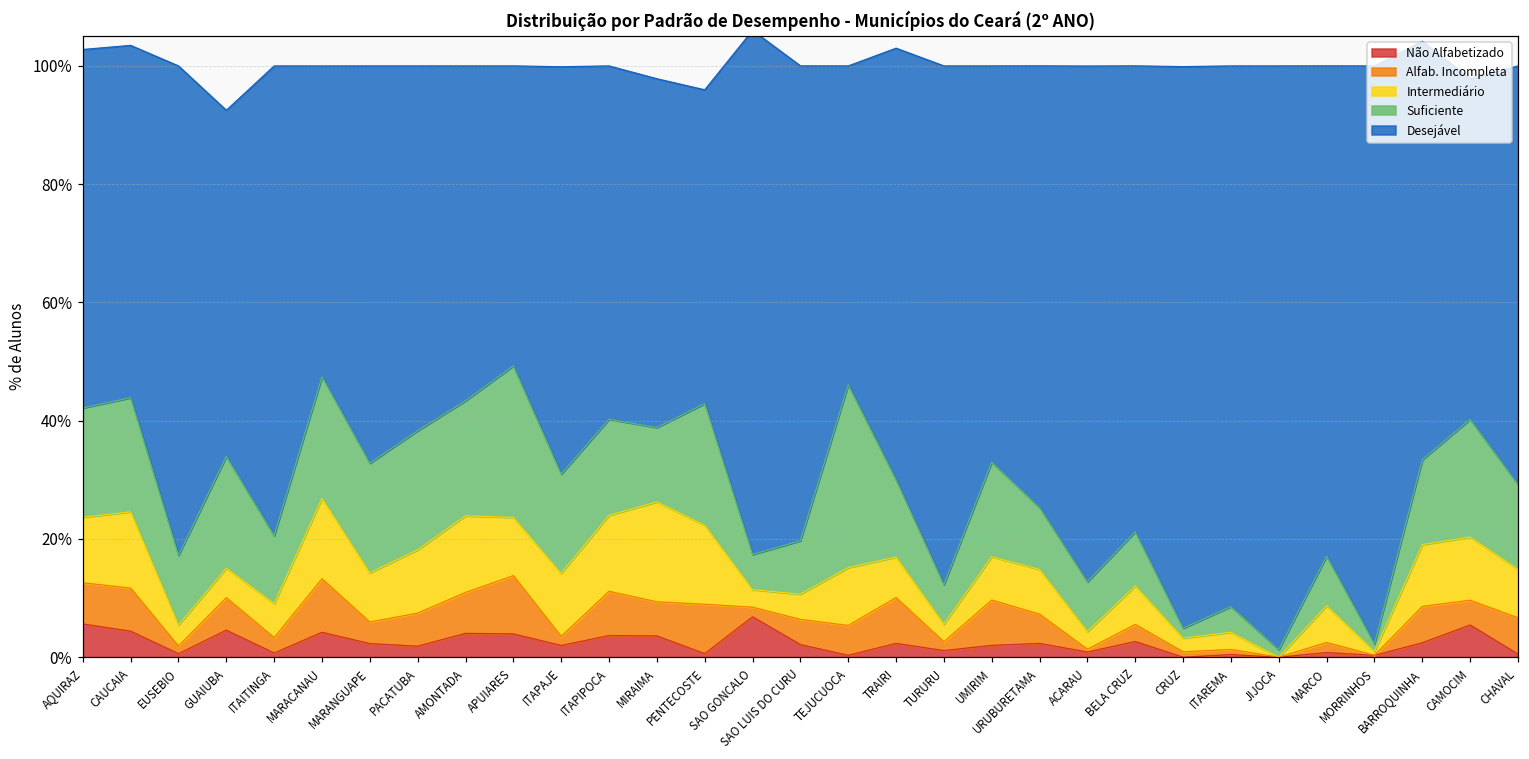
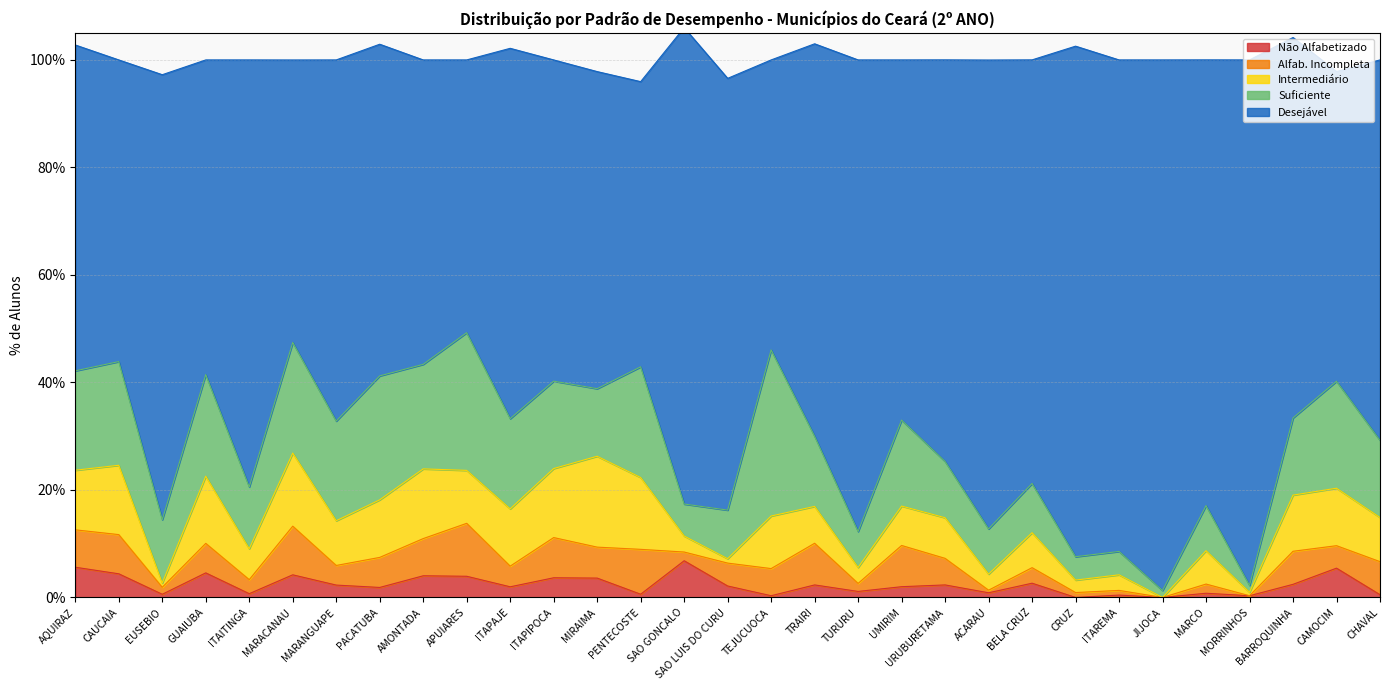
  {
    "Não Alfabetizado": {
      "AQUIRAZ": "6%",
      "CAUCAIA": "4%",
      "EUSEBIO": "1%",
      "GUAIUBA": "5%",
      "ITAITINGA": "1%",
      "MARACANAU": "4%",
      "MARANGUAPE": "2%",
      "PACATUBA": "2%",
      "AMONTADA": "4%",
      "APUIARES": "4%",
      "ITAPAJE": "2%",
      "ITAPIPOCA": "4%",
      "MIRAIMA": "4%",
      "PENTECOSTE": "1%",
      "SAO GONCALO": "7%",
      "SAO LUIS DO CURU": "2%",
      "TEJUCUOCA": "0%",
      "TRAIRI": "2%",
      "TURURU": "1%",
      "UMIRIM": "2%",
      "URUBURETAMA": "2%",
      "ACARAU": "1%",
      "BELA CRUZ": "3%",
      "CRUZ": "0%",
      "ITAREMA": "0%",
      "MARCO": "1%",
      "BARROQUINHA": "2%",
      "CAMOCIM": "5%",
      "CHAVAL": "1%"
    },
    "Alfab. Incompleta": {
      "AQUIRAZ": "7%",
      "CAUCAIA": "7%",
      "EUSEBIO": "1%",
      "GUAIUBA": "5%",
      "ITAITINGA": "3%",
      "MARACANAU": "9%",
      "MARANGUAPE": "4%",
      "PACATUBA": "6%",
      "AMONTADA": "7%",
      "APUIARES": "10%",
-     "ITAPAJE": "2%",
+     "ITAPAJE": "4%",
      "ITAPIPOCA": "7%",
      "MIRAIMA": "6%",
      "PENTECOSTE": "8%",
      "SAO GONCALO": "2%",
      "SAO LUIS DO CURU": "4%",
      "TEJUCUOCA": "5%",
      "TRAIRI": "8%",
      "TURURU": "1%",
      "UMIRIM": "8%",
      "URUBURETAMA": "5%",
      "ACARAU": "0%",
      "BELA CRUZ": "3%",
      "CRUZ": "1%",
      "ITAREMA": "1%",
      "MARCO": "2%",
      "BARROQUINHA": "6%",
      "CAMOCIM": "4%",
      "CHAVAL": "6%"
    },
    "Intermediário": {
      "AQUIRAZ": "11%",
      "CAUCAIA": "13%",
-     "EUSEBIO": "4%",
-     "GUAIUBA": "5%",
+     "EUSEBIO": "1%",
+     "GUAIUBA": "13%",
      "ITAITINGA": "6%",
      "MARACANAU": "14%",
      "MARANGUAPE": "8%",
      "PACATUBA": "11%",
      "AMONTADA": "13%",
      "APUIARES": "10%",
      "ITAPAJE": "11%",
      "ITAPIPOCA": "13%",
      "MIRAIMA": "17%",
      "PENTECOSTE": "13%",
      "SAO GONCALO": "3%",
-     "SAO LUIS DO CURU": "4%",
+     "SAO LUIS DO CURU": "1%",
      "TEJUCUOCA": "10%",
      "TRAIRI": "7%",
      "TURURU": "3%",
      "UMIRIM": "7%",
      "URUBURETAMA": "8%",
      "ACARAU": "3%",
      "BELA CRUZ": "7%",
      "CRUZ": "2%",
      "ITAREMA": "3%",
      "MARCO": "6%",
      "MORRINHOS": "1%",
      "BARROQUINHA": "10%",
      "CAMOCIM": "11%",
      "CHAVAL": "8%"
    },
    "Suficiente": {
      "AQUIRAZ": "18%",
      "CAUCAIA": "19%",
      "EUSEBIO": "12%",
      "GUAIUBA": "19%",
      "ITAITINGA": "12%",
      "MARACANAU": "21%",
      "MARANGUAPE": "19%",
-     "PACATUBA": "20%",
+     "PACATUBA": "23%",
      "AMONTADA": "19%",
      "APUIARES": "26%",
      "ITAPAJE": "17%",
      "ITAPIPOCA": "16%",
      "MIRAIMA": "13%",
      "PENTECOSTE": "21%",
      "SAO GONCALO": "6%",
      "SAO LUIS DO CURU": "9%",
      "TEJUCUOCA": "31%",
      "TRAIRI": "13%",
      "TURURU": "7%",
      "UMIRIM": "16%",
      "URUBURETAMA": "10%",
      "ACARAU": "8%",
      "BELA CRUZ": "9%",
-     "CRUZ": "2%",
+     "CRUZ": "4%",
      "ITAREMA": "4%",
      "JIJOCA": "1%",
      "MARCO": "8%",
      "MORRINHOS": "1%",
      "BARROQUINHA": "14%",
      "CAMOCIM": "20%",
      "CHAVAL": "14%"
    },
    "Desejável": {
      "AQUIRAZ": "61%",
-     "CAUCAIA": "60%",
+     "CAUCAIA": "56%",
      "EUSEBIO": "83%",
      "GUAIUBA": "59%",
      "ITAITINGA": "79%",
      "MARACANAU": "53%",
      "MARANGUAPE": "67%",
      "PACATUBA": "62%",
      "AMONTADA": "57%",
      "APUIARES": "51%",
      "ITAPAJE": "69%",
      "ITAPIPOCA": "60%",
      "MIRAIMA": "59%",
      "PENTECOSTE": "53%",
      "SAO LUIS DO CURU": "80%",
      "TEJUCUOCA": "54%",
      "TRAIRI": "73%",
      "TURURU": "88%",
      "UMIRIM": "67%",
      "URUBURETAMA": "75%",
      "ACARAU": "87%",
      "BELA CRUZ": "79%",
      "CRUZ": "95%",
      "ITAREMA": "91%",
      "JIJOCA": "99%",
      "MARCO": "83%",
      "BARROQUINHA": "71%",
      "CHAVAL": "71%"
    }
  }
